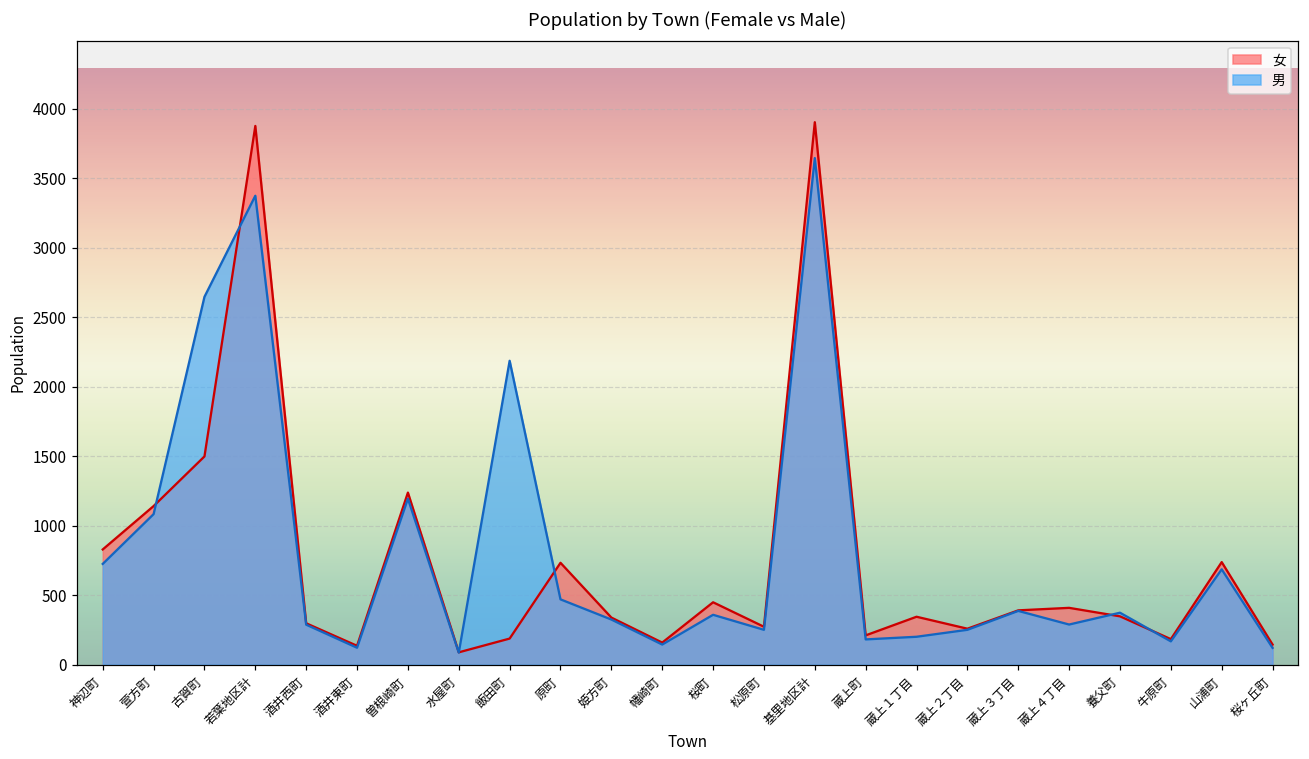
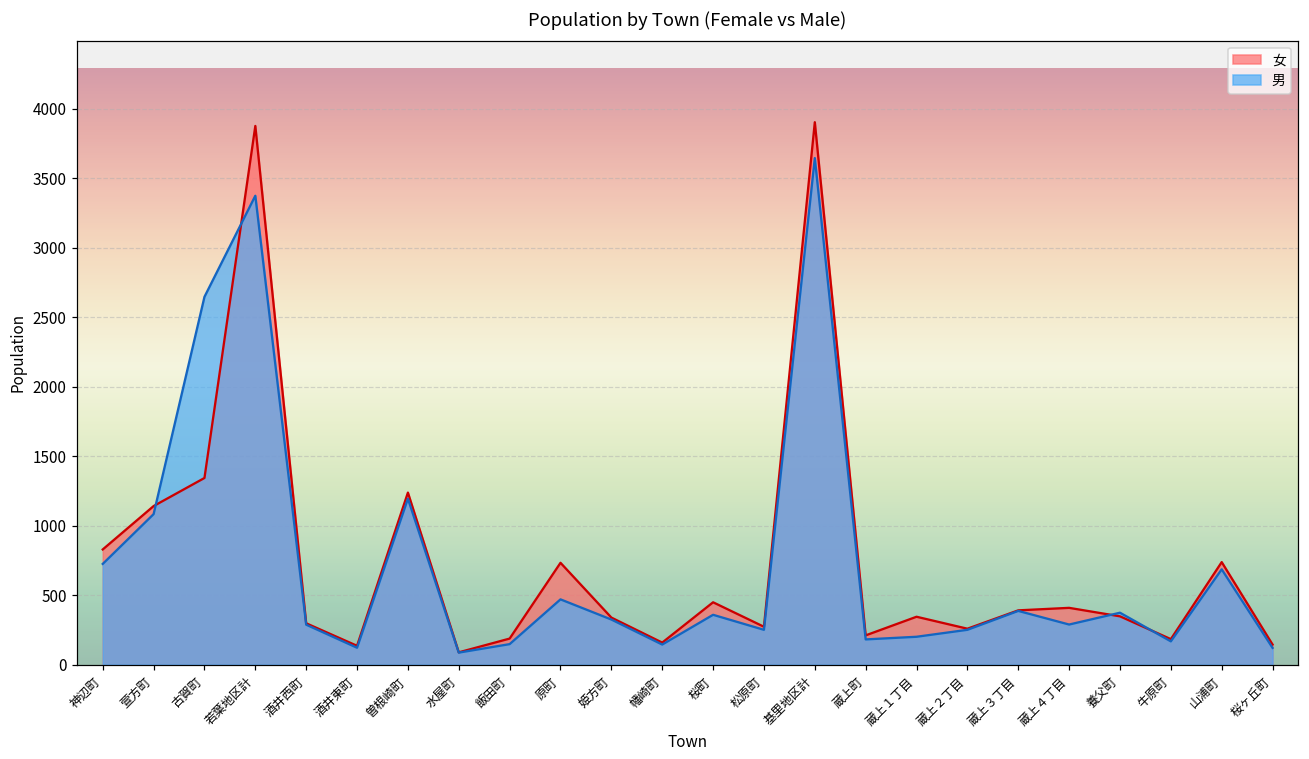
  {
    "女": {
      "神辺町": 830,
      "萱方町": 1140,
-     "古賀町": 1500,
+     "古賀町": 1340,
      "若葉地区計": 3880,
      "曽根崎町": 1240,
      "飯田町": 190,
      "原町": 730,
      "桜町": 450,
      "松原町": 270,
      "基里地区計": 3900,
      "蔵上町": 210,
      "蔵上１丁目": 350,
      "蔵上４丁目": 410,
      "養父町": 350,
      "山浦町": 740,
      "桜ヶ丘町": 150
    },
    "男": {
      "神辺町": 730,
      "萱方町": 1080,
      "古賀町": 2650,
      "若葉地区計": 3370,
      "曽根崎町": 1190,
-     "飯田町": 2190,
+     "飯田町": 150,
      "原町": 470,
      "桜町": 360,
      "松原町": 250,
      "基里地区計": 3640,
      "蔵上町": 180,
      "蔵上１丁目": 200,
      "蔵上４丁目": 290,
      "養父町": 370,
      "山浦町": 690,
      "桜ヶ丘町": 120
    }
  }
